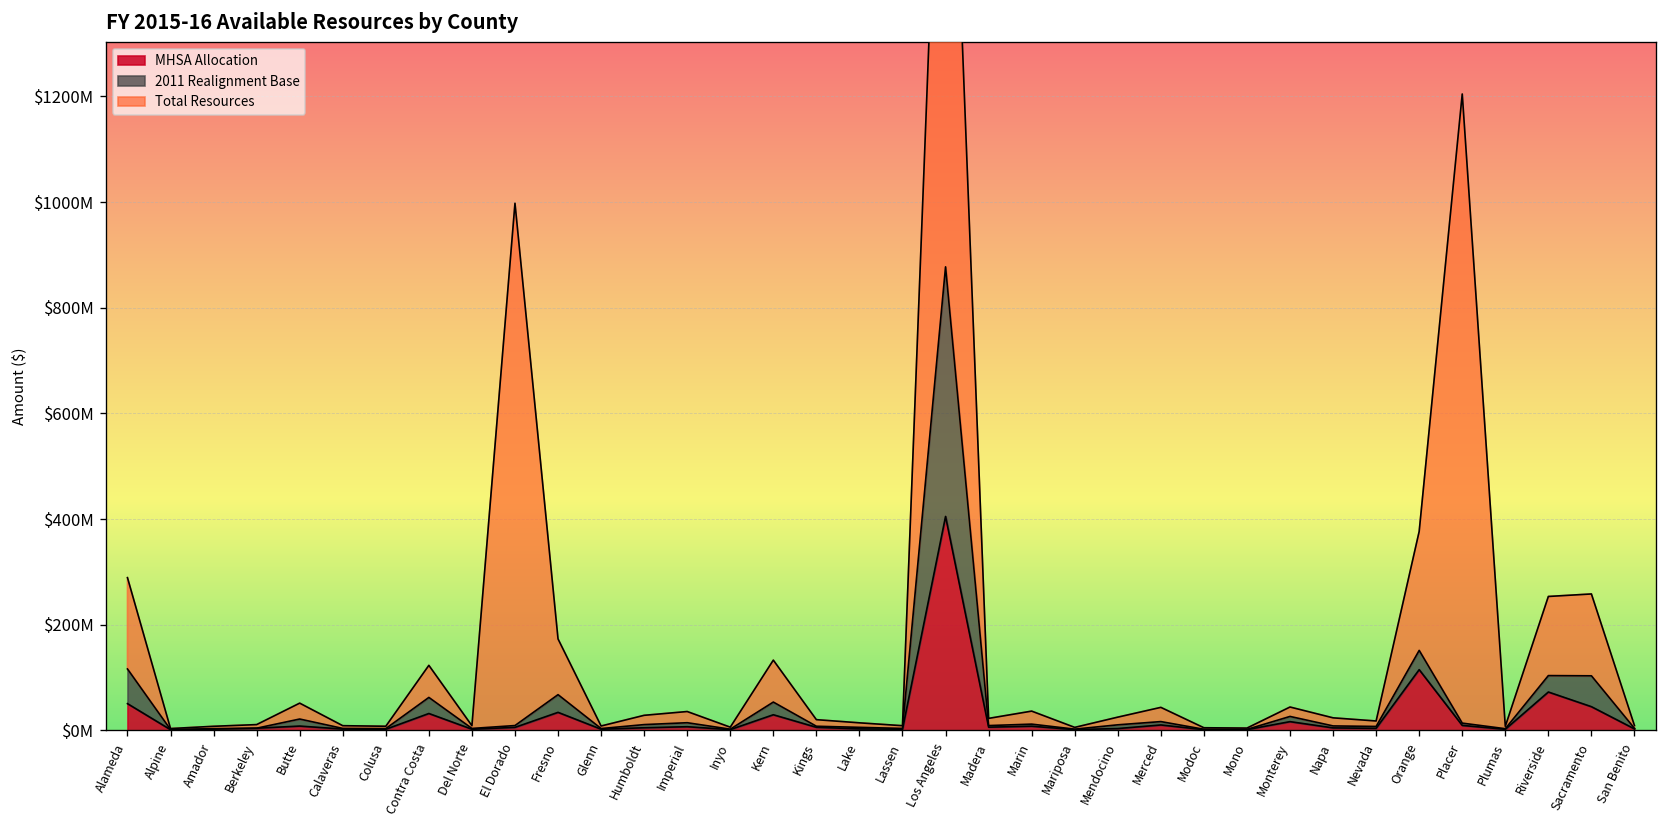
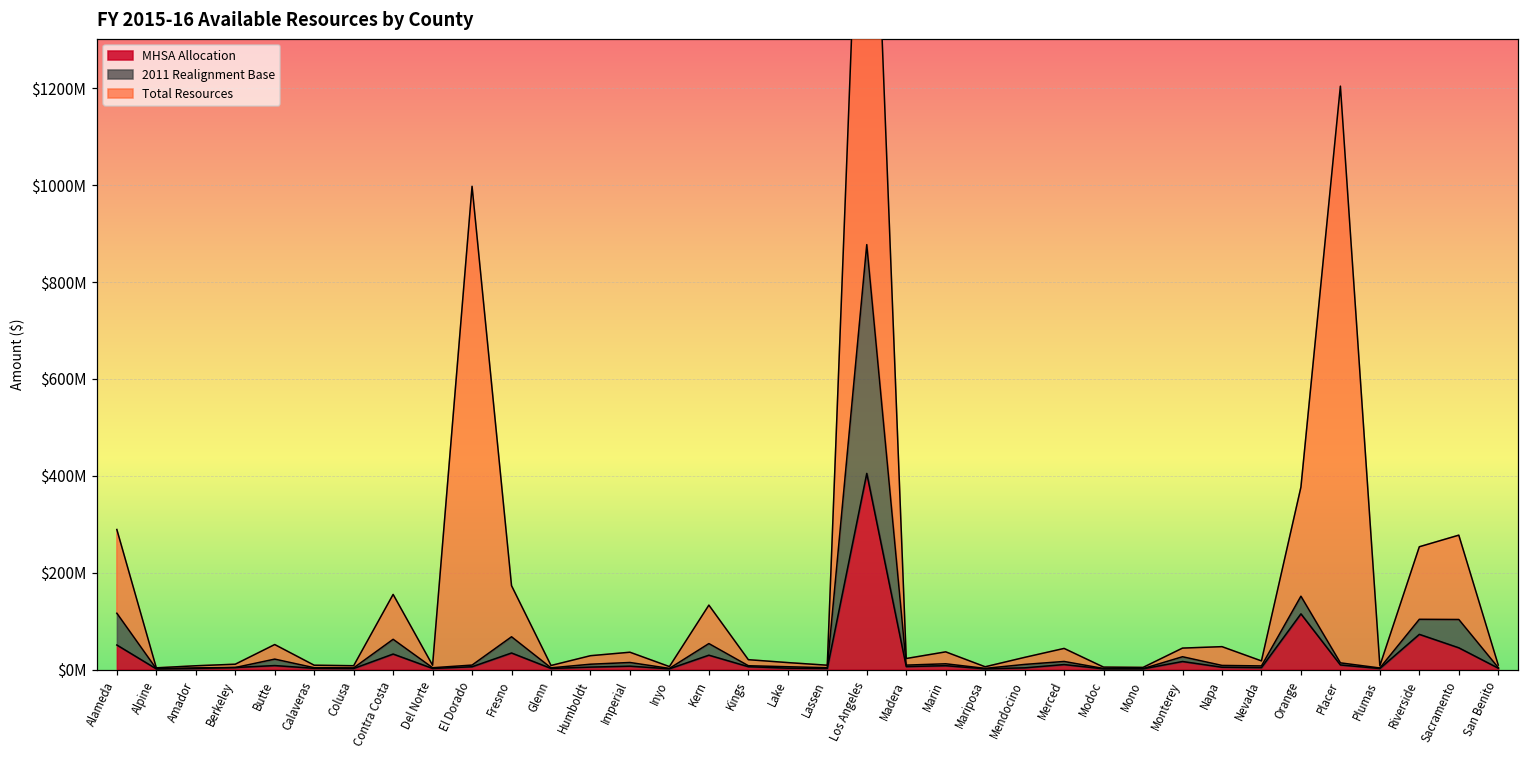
  {
    "MHSA Allocation": {
      "Alameda": "$50000000",
      "Butte": "$10000000",
      "Contra Costa": "$30000000",
      "Fresno": "$30000000",
      "Humboldt": "$10000000",
      "Imperial": "$10000000",
      "Kern": "$30000000",
      "Los Angeles": "$410000000",
      "Mendocino": "$0",
      "Merced": "$10000000",
      "Monterey": "$20000000",
      "Orange": "$120000000",
      "Riverside": "$70000000",
      "Sacramento": "$50000000"
    },
    "2011 Realignment Base": {
      "Alameda": "$70000000",
      "Butte": "$10000000",
      "Contra Costa": "$30000000",
      "Fresno": "$30000000",
      "Humboldt": "$10000000",
      "Imperial": "$10000000",
      "Kern": "$20000000",
      "Los Angeles": "$470000000",
      "Mendocino": "$10000000",
      "Merced": "$10000000",
      "Monterey": "$10000000",
      "Orange": "$40000000",
      "Riverside": "$30000000",
      "Sacramento": "$60000000"
    },
    "Total Resources": {
      "Alameda": "$170000000",
      "Berkeley": "$10000000",
      "Butte": "$30000000",
-     "Contra Costa": "$60000000",
+     "Contra Costa": "$90000000",
      "El Dorado": "$990000000",
      "Fresno": "$110000000",
      "Humboldt": "$20000000",
      "Imperial": "$20000000",
      "Kern": "$80000000",
      "Kings": "$10000000",
      "Lake": "$10000000",
      "Madera": "$10000000",
      "Marin": "$20000000",
      "Mendocino": "$10000000",
      "Merced": "$30000000",
      "Monterey": "$20000000",
-     "Napa": "$20000000",
+     "Napa": "$40000000",
      "Nevada": "$10000000",
      "Orange": "$230000000",
      "Placer": "$1190000000",
      "Riverside": "$150000000",
-     "Sacramento": "$150000000"
+     "Sacramento": "$170000000"
    }
  }
